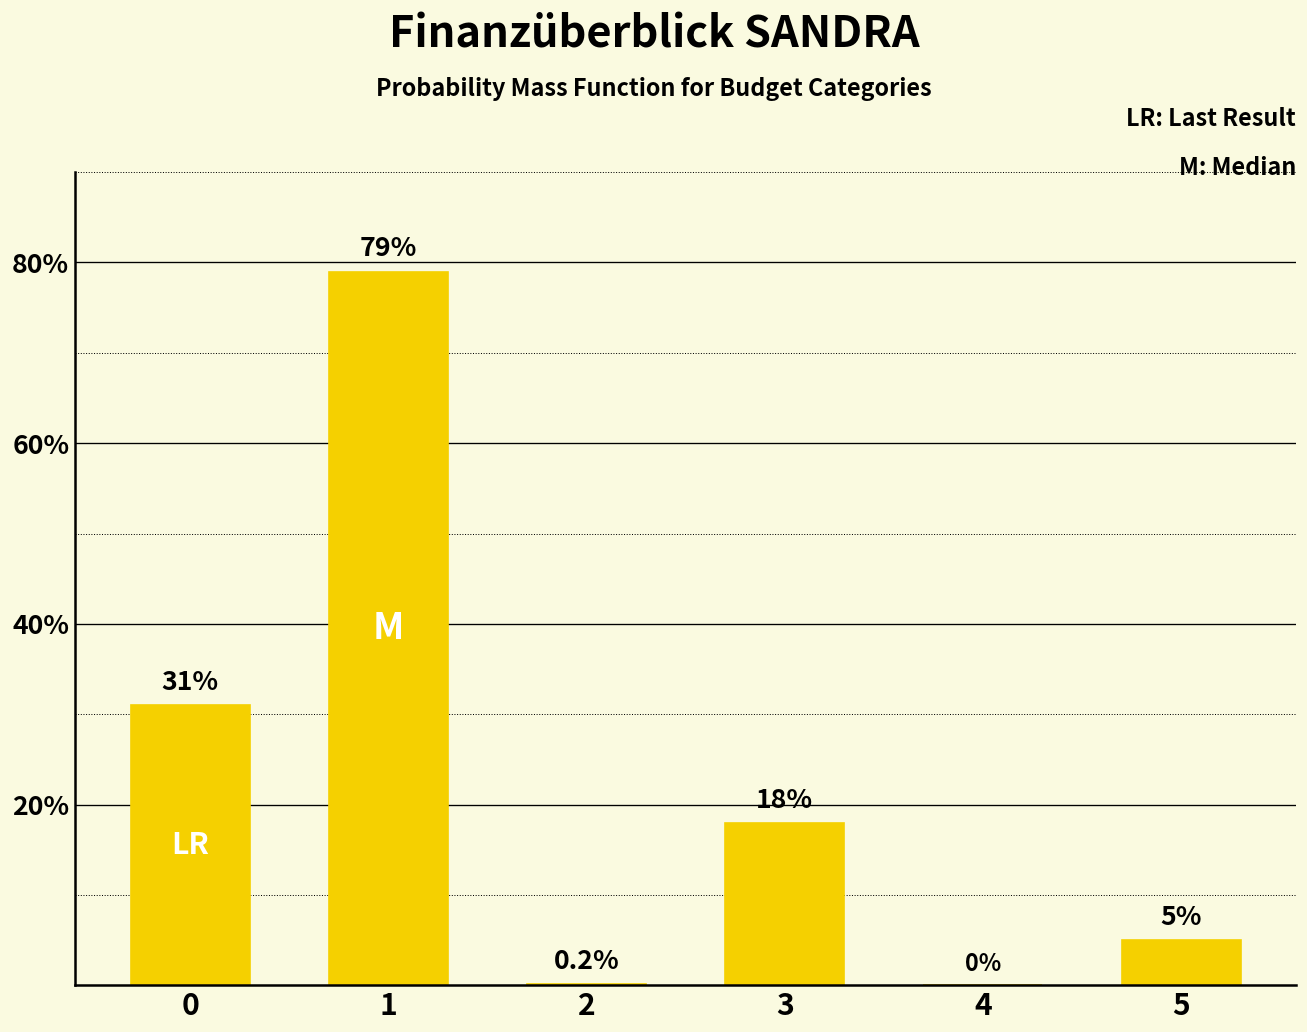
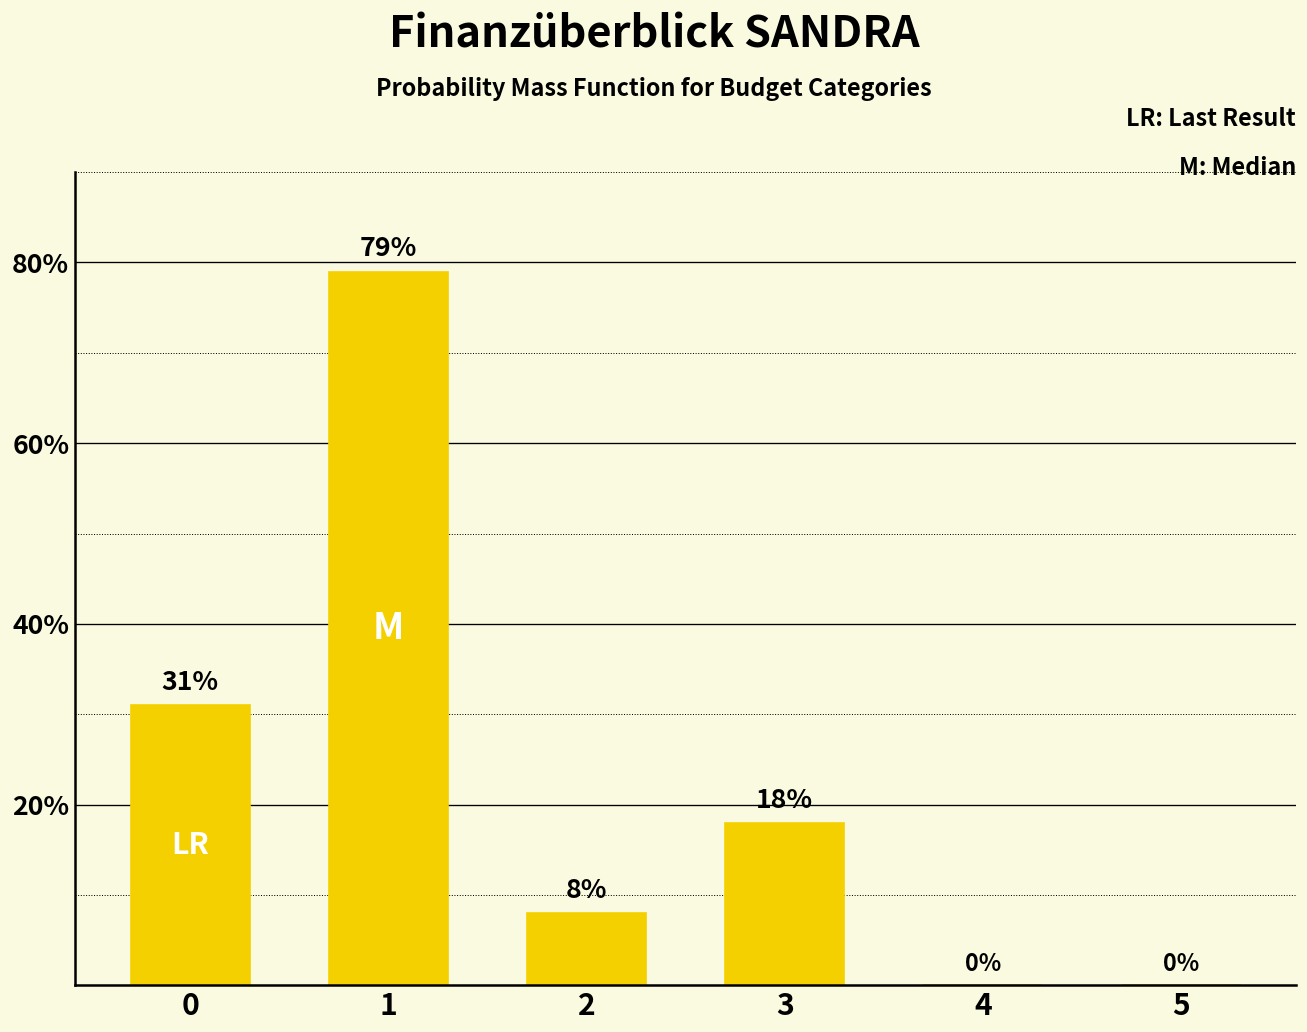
  {
    "0": "31%",
    "1": "79%",
-   "2": "0.2%",
+   "2": "8%",
    "3": "18%",
    "4": "0%",
-   "5": "5%"
+   "5": "0%"
  }
